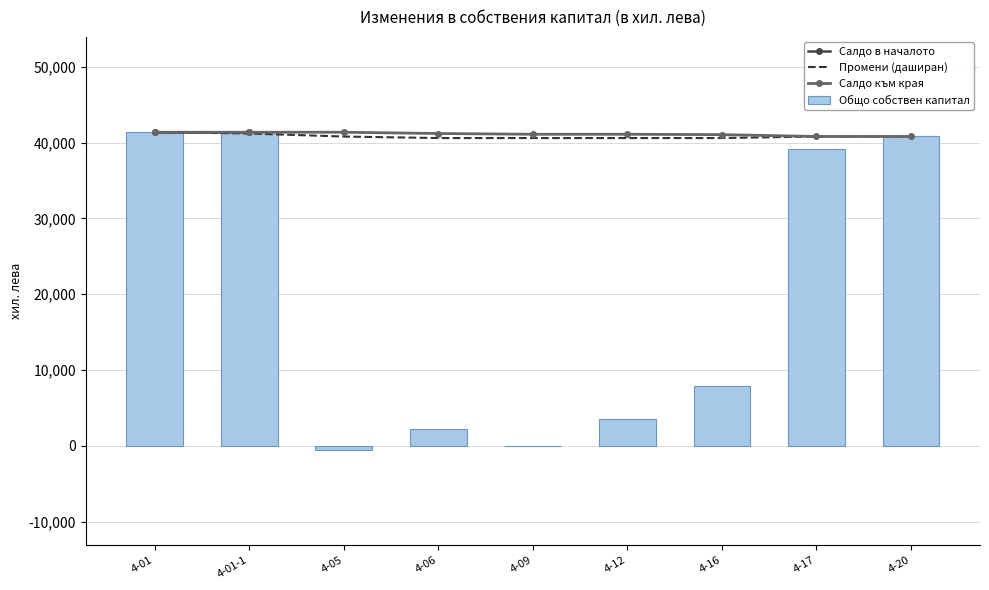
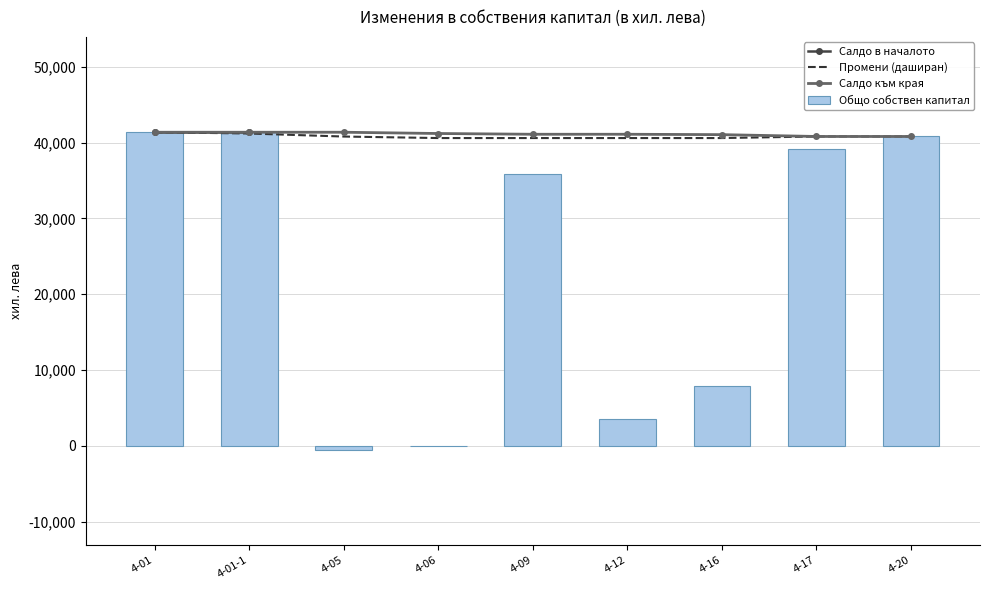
  {
    "Общо собствен капитал": {
      "4-01": "41,000",
      "4-01-1": "41,000",
      "4-05": "-1,000",
-     "4-06": "2,000",
-     "4-09": "0",
+     "4-06": "0",
+     "4-09": "36,000",
      "4-12": "4,000",
      "4-16": "8,000",
      "4-17": "39,000",
      "4-20": "41,000"
    }
  }
